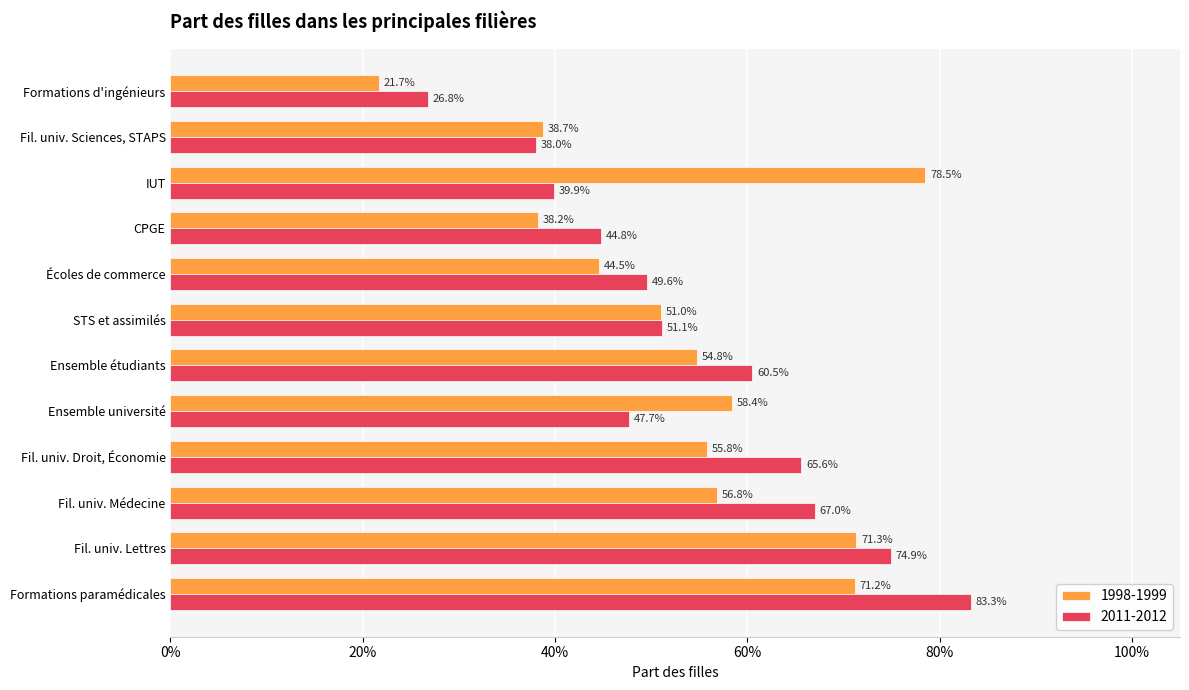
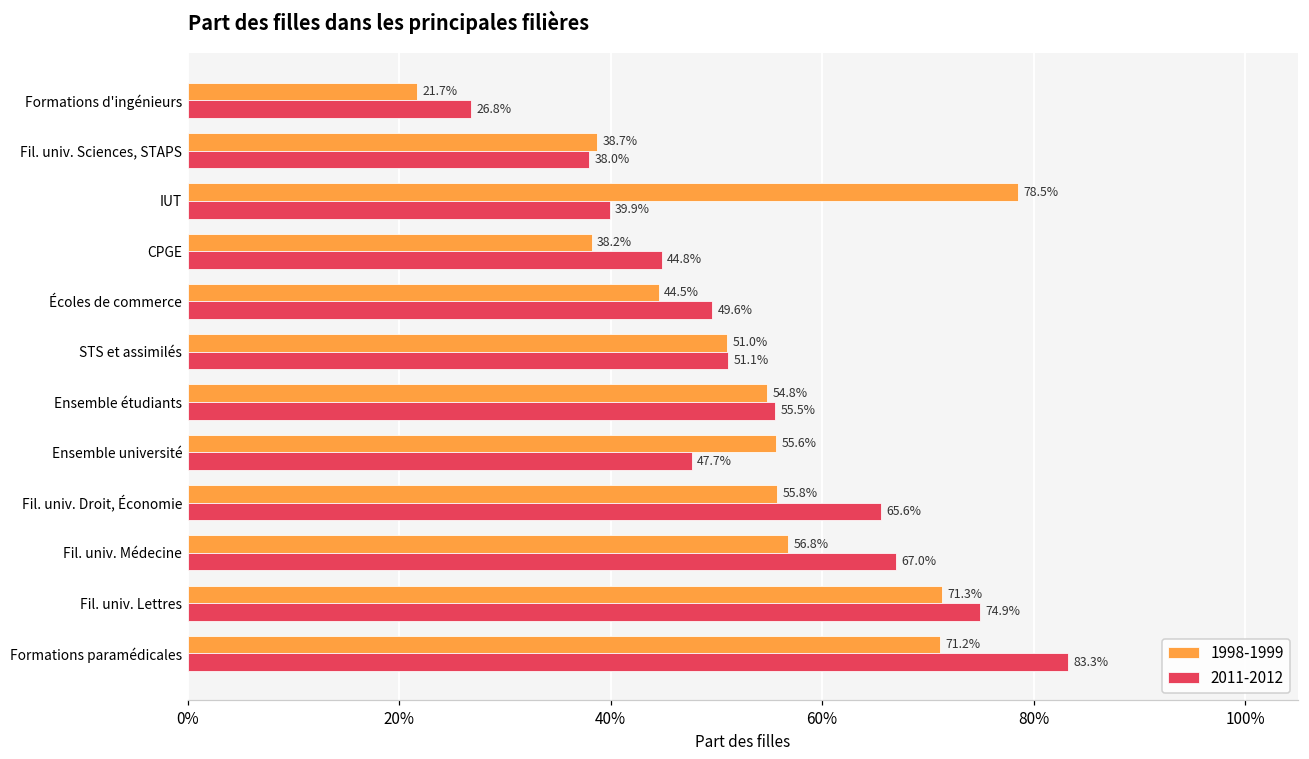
  {
    "1998-1999": {
      "Formations d'ingénieurs": "21.7%",
      "Fil. univ. Sciences, STAPS": "38.7%",
      "IUT": "78.5%",
      "CPGE": "38.2%",
      "Écoles de commerce": "44.5%",
      "STS et assimilés": "51.0%",
      "Ensemble étudiants": "54.8%",
-     "Ensemble université": "58.4%",
+     "Ensemble université": "55.6%",
      "Fil. univ. Droit, Économie": "55.8%",
      "Fil. univ. Médecine": "56.8%",
      "Fil. univ. Lettres": "71.3%",
      "Formations paramédicales": "71.2%"
    },
    "2011-2012": {
      "Formations d'ingénieurs": "26.8%",
      "Fil. univ. Sciences, STAPS": "38.0%",
      "IUT": "39.9%",
      "CPGE": "44.8%",
      "Écoles de commerce": "49.6%",
      "STS et assimilés": "51.1%",
-     "Ensemble étudiants": "60.5%",
+     "Ensemble étudiants": "55.5%",
      "Ensemble université": "47.7%",
      "Fil. univ. Droit, Économie": "65.6%",
      "Fil. univ. Médecine": "67.0%",
      "Fil. univ. Lettres": "74.9%",
      "Formations paramédicales": "83.3%"
    }
  }
